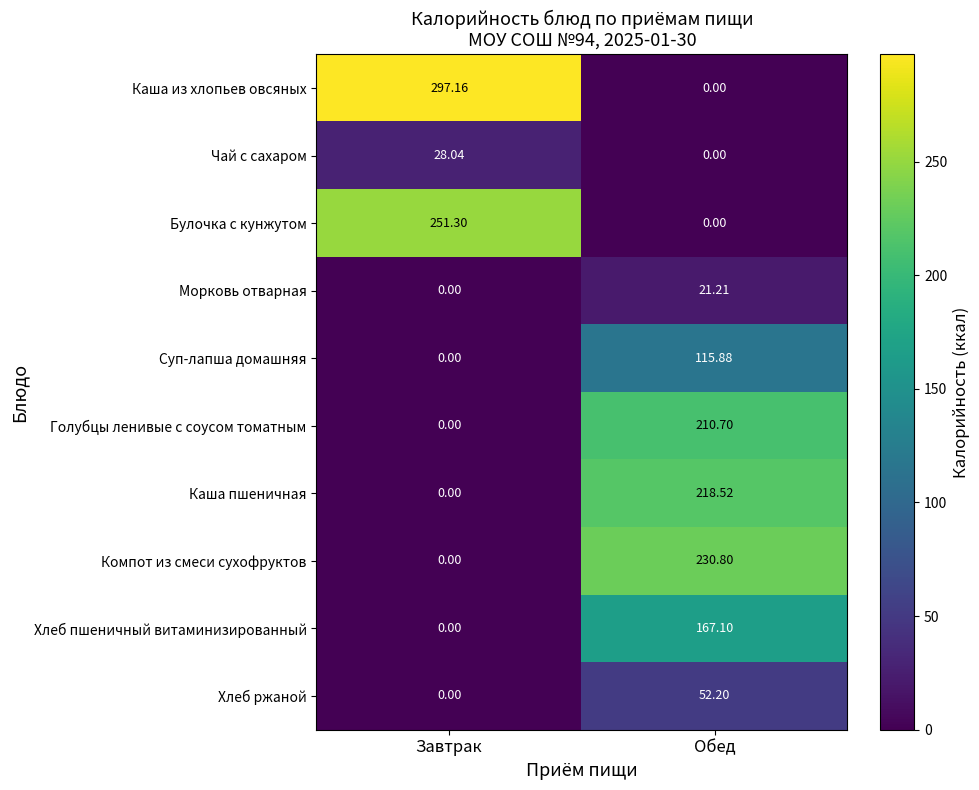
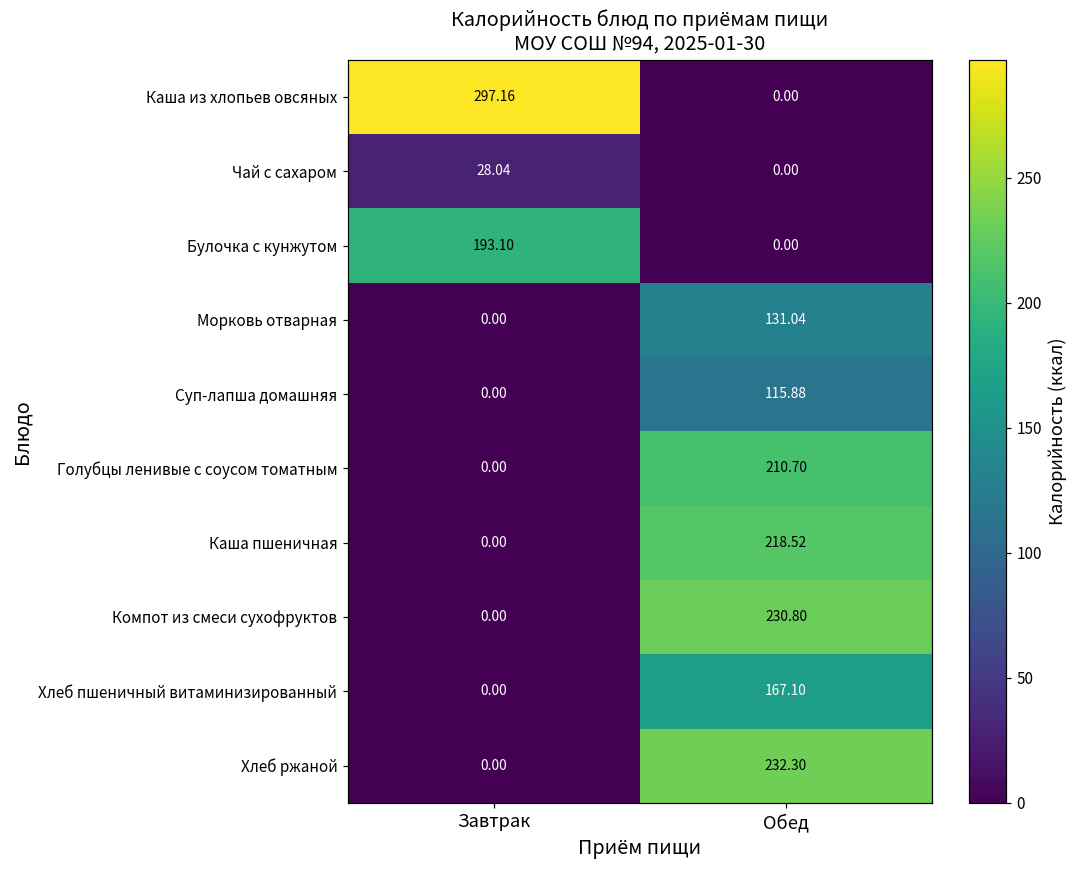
  {
    "Каша из хлопьев овсяных": {
      "Завтрак": 297.16,
      "Обед": 0.00
    },
    "Чай с сахаром": {
      "Завтрак": 28.04,
      "Обед": 0.00
    },
    "Булочка с кунжутом": {
-     "Завтрак": 251.30,
+     "Завтрак": 193.10,
      "Обед": 0.00
    },
    "Морковь отварная": {
      "Завтрак": 0.00,
-     "Обед": 21.21
+     "Обед": 131.04
    },
    "Суп-лапша домашняя": {
      "Завтрак": 0.00,
      "Обед": 115.88
    },
    "Голубцы ленивые с соусом томатным": {
      "Завтрак": 0.00,
      "Обед": 210.70
    },
    "Каша пшеничная": {
      "Завтрак": 0.00,
      "Обед": 218.52
    },
    "Компот из смеси сухофруктов": {
      "Завтрак": 0.00,
      "Обед": 230.80
    },
    "Хлеб пшеничный витаминизированный": {
      "Завтрак": 0.00,
      "Обед": 167.10
    },
    "Хлеб ржаной": {
      "Завтрак": 0.00,
-     "Обед": 52.20
+     "Обед": 232.30
    }
  }
